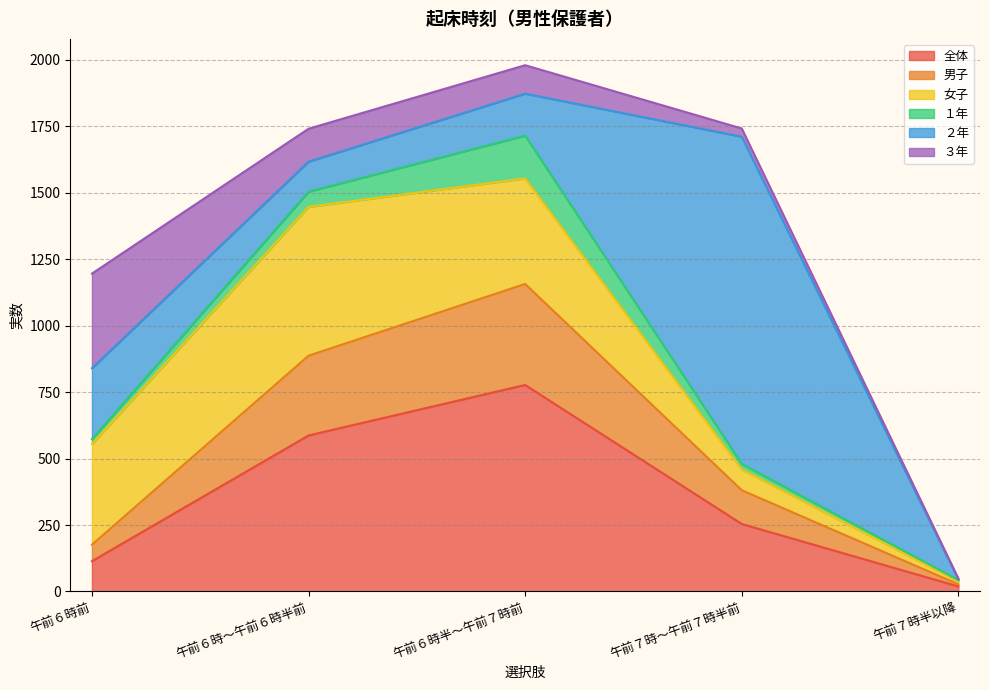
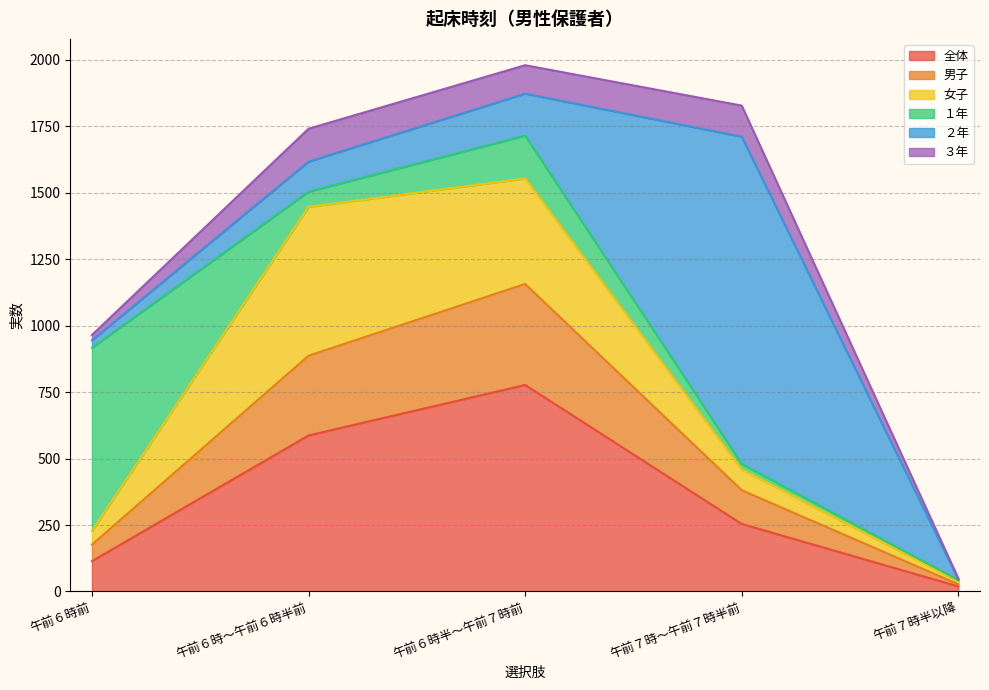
  {
    "女子": {
-     "午前６時前": 380,
+     "午前６時前": 50,
      "午前６時～午前６時半前": 560,
      "午前６時半～午前７時前": 400,
      "午前７時～午前７時半前": 80
    },
    "１年": {
-     "午前６時前": 20,
+     "午前６時前": 690,
      "午前６時～午前６時半前": 60,
      "午前６時半～午前７時前": 160,
      "午前７時～午前７時半前": 20
    },
    "２年": {
-     "午前６時前": 270,
+     "午前６時前": 30,
      "午前６時～午前６時半前": 110,
      "午前６時半～午前７時前": 160,
      "午前７時～午前７時半前": 1230
    },
    "３年": {
-     "午前６時前": 360,
+     "午前６時前": 20,
      "午前６時～午前６時半前": 120,
      "午前６時半～午前７時前": 110,
-     "午前７時～午前７時半前": 30
+     "午前７時～午前７時半前": 120
    }
  }
